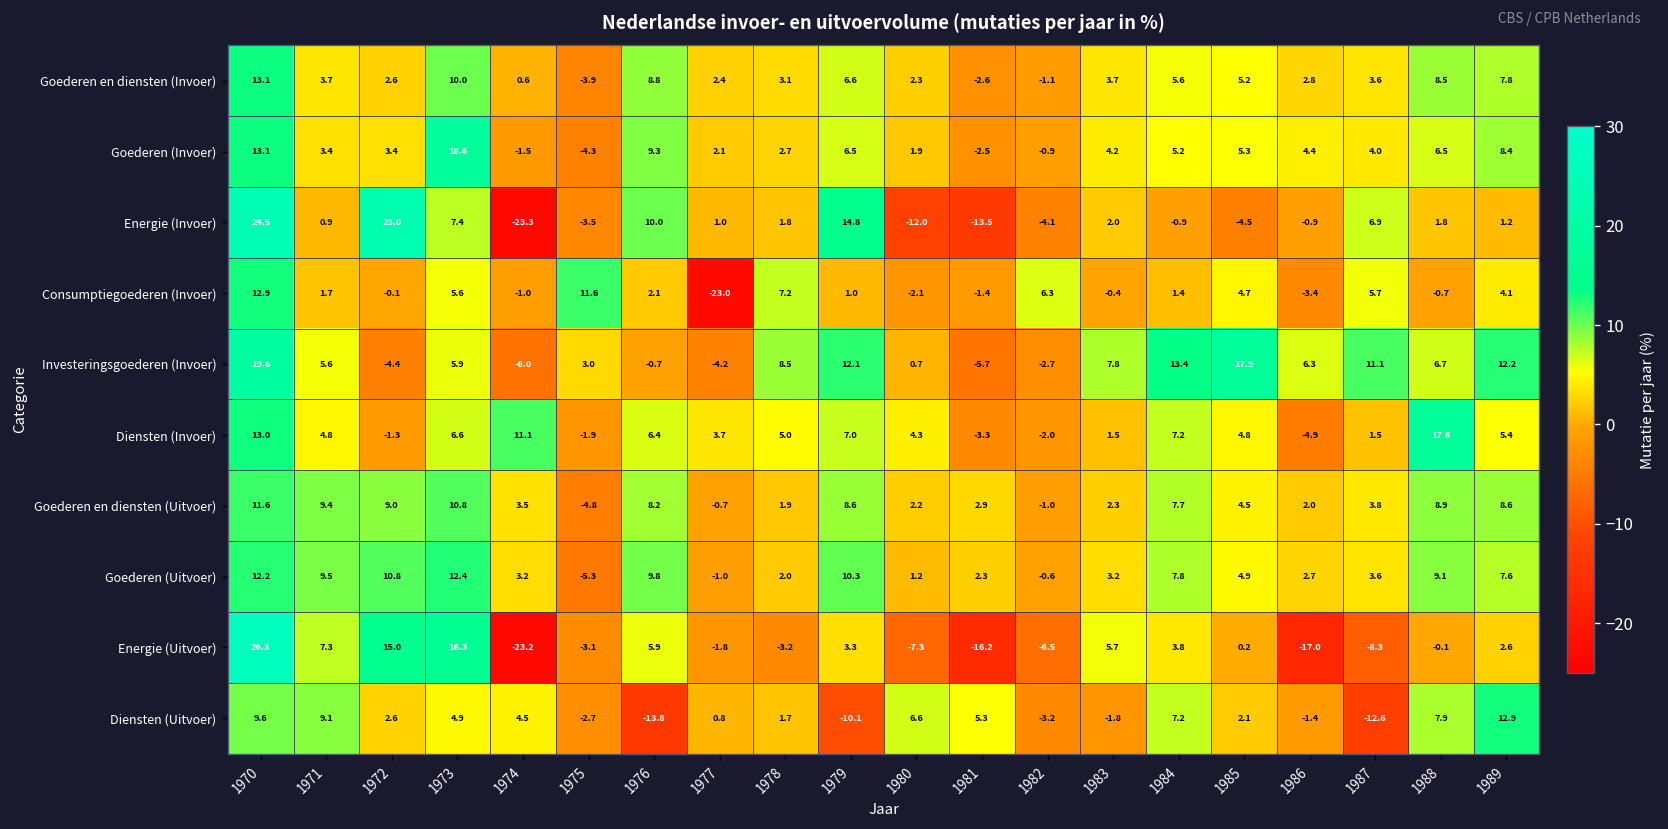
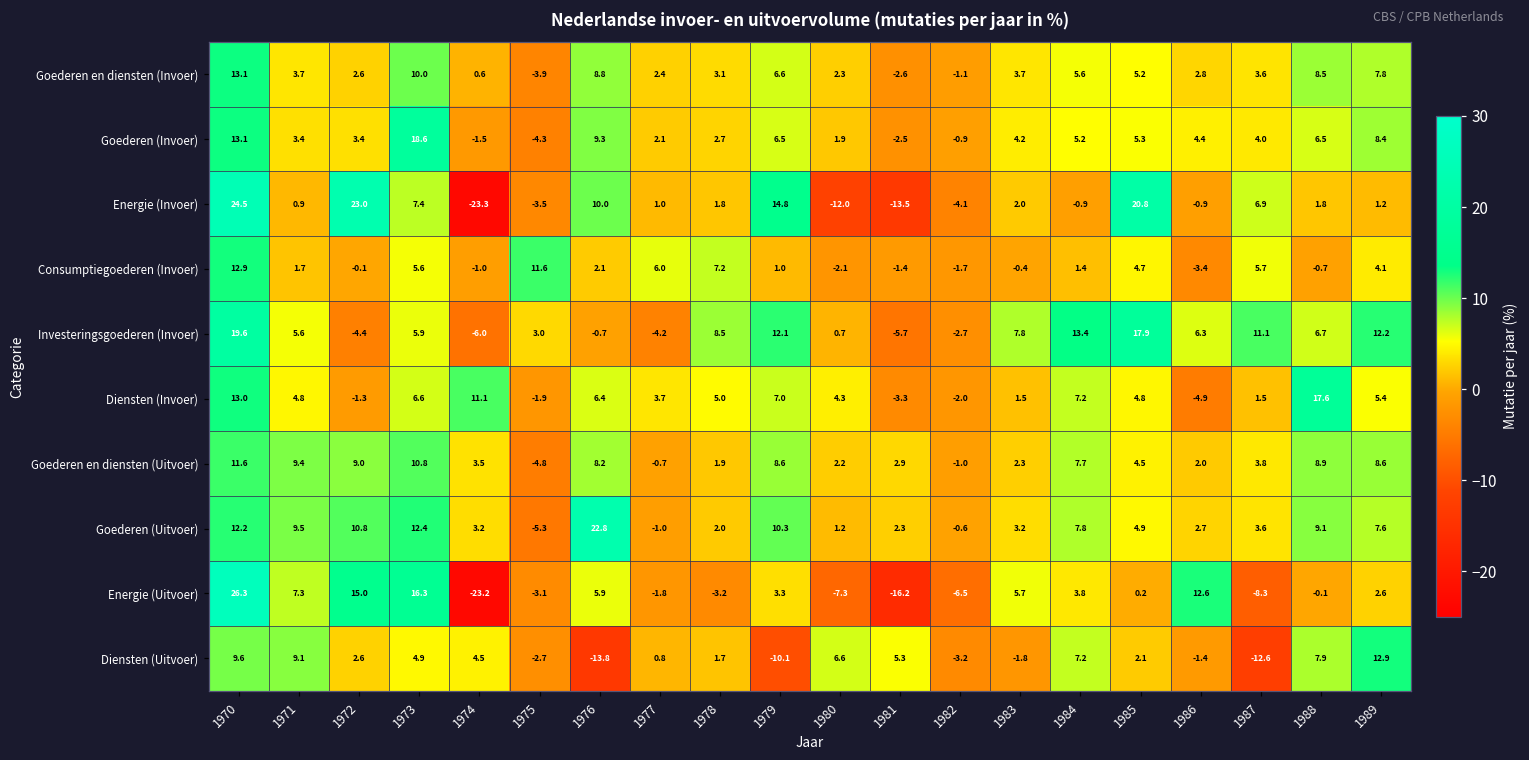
  {
    "Goederen en diensten (Invoer)": {
      "1970": 13.1,
      "1971": 3.7,
      "1972": 2.6,
      "1973": 10.0,
      "1974": 0.6,
      "1975": -3.9,
      "1976": 8.8,
      "1977": 2.4,
      "1978": 3.1,
      "1979": 6.6,
      "1980": 2.3,
      "1981": -2.6,
      "1982": -1.1,
      "1983": 3.7,
      "1984": 5.6,
      "1985": 5.2,
      "1986": 2.8,
      "1987": 3.6,
      "1988": 8.5,
      "1989": 7.8
    },
    "Goederen (Invoer)": {
      "1970": 13.1,
      "1971": 3.4,
      "1972": 3.4,
      "1973": 18.6,
      "1974": -1.5,
      "1975": -4.3,
      "1976": 9.3,
      "1977": 2.1,
      "1978": 2.7,
      "1979": 6.5,
      "1980": 1.9,
      "1981": -2.5,
      "1982": -0.9,
      "1983": 4.2,
      "1984": 5.2,
      "1985": 5.3,
      "1986": 4.4,
      "1987": 4.0,
      "1988": 6.5,
      "1989": 8.4
    },
    "Energie (Invoer)": {
      "1970": 24.5,
      "1971": 0.9,
      "1972": 23.0,
      "1973": 7.4,
      "1974": -23.3,
      "1975": -3.5,
      "1976": 10.0,
      "1977": 1.0,
      "1978": 1.8,
      "1979": 14.8,
      "1980": -12.0,
      "1981": -13.5,
      "1982": -4.1,
      "1983": 2.0,
      "1984": -0.9,
-     "1985": -4.5,
+     "1985": 20.8,
      "1986": -0.9,
      "1987": 6.9,
      "1988": 1.8,
      "1989": 1.2
    },
    "Consumptiegoederen (Invoer)": {
      "1970": 12.9,
      "1971": 1.7,
      "1972": -0.1,
      "1973": 5.6,
      "1974": -1.0,
      "1975": 11.6,
      "1976": 2.1,
-     "1977": -23.0,
+     "1977": 6.0,
      "1978": 7.2,
      "1979": 1.0,
      "1980": -2.1,
      "1981": -1.4,
-     "1982": 6.3,
+     "1982": -1.7,
      "1983": -0.4,
      "1984": 1.4,
      "1985": 4.7,
      "1986": -3.4,
      "1987": 5.7,
      "1988": -0.7,
      "1989": 4.1
    },
    "Investeringsgoederen (Invoer)": {
      "1970": 19.6,
      "1971": 5.6,
      "1972": -4.4,
      "1973": 5.9,
      "1974": -6.0,
      "1975": 3.0,
      "1976": -0.7,
      "1977": -4.2,
      "1978": 8.5,
      "1979": 12.1,
      "1980": 0.7,
      "1981": -5.7,
      "1982": -2.7,
      "1983": 7.8,
      "1984": 13.4,
      "1985": 17.9,
      "1986": 6.3,
      "1987": 11.1,
      "1988": 6.7,
      "1989": 12.2
    },
    "Diensten (Invoer)": {
      "1970": 13.0,
      "1971": 4.8,
      "1972": -1.3,
      "1973": 6.6,
      "1974": 11.1,
      "1975": -1.9,
      "1976": 6.4,
      "1977": 3.7,
      "1978": 5.0,
      "1979": 7.0,
      "1980": 4.3,
      "1981": -3.3,
      "1982": -2.0,
      "1983": 1.5,
      "1984": 7.2,
      "1985": 4.8,
      "1986": -4.9,
      "1987": 1.5,
      "1988": 17.6,
      "1989": 5.4
    },
    "Goederen en diensten (Uitvoer)": {
      "1970": 11.6,
      "1971": 9.4,
      "1972": 9.0,
      "1973": 10.8,
      "1974": 3.5,
      "1975": -4.8,
      "1976": 8.2,
      "1977": -0.7,
      "1978": 1.9,
      "1979": 8.6,
      "1980": 2.2,
      "1981": 2.9,
      "1982": -1.0,
      "1983": 2.3,
      "1984": 7.7,
      "1985": 4.5,
      "1986": 2.0,
      "1987": 3.8,
      "1988": 8.9,
      "1989": 8.6
    },
    "Goederen (Uitvoer)": {
      "1970": 12.2,
      "1971": 9.5,
      "1972": 10.8,
      "1973": 12.4,
      "1974": 3.2,
      "1975": -5.3,
-     "1976": 9.8,
+     "1976": 22.8,
      "1977": -1.0,
      "1978": 2.0,
      "1979": 10.3,
      "1980": 1.2,
      "1981": 2.3,
      "1982": -0.6,
      "1983": 3.2,
      "1984": 7.8,
      "1985": 4.9,
      "1986": 2.7,
      "1987": 3.6,
      "1988": 9.1,
      "1989": 7.6
    },
    "Energie (Uitvoer)": {
      "1970": 26.3,
      "1971": 7.3,
      "1972": 15.0,
      "1973": 16.3,
      "1974": -23.2,
      "1975": -3.1,
      "1976": 5.9,
      "1977": -1.8,
      "1978": -3.2,
      "1979": 3.3,
      "1980": -7.3,
      "1981": -16.2,
      "1982": -6.5,
      "1983": 5.7,
      "1984": 3.8,
      "1985": 0.2,
-     "1986": -17.0,
+     "1986": 12.6,
      "1987": -8.3,
      "1988": -0.1,
      "1989": 2.6
    },
    "Diensten (Uitvoer)": {
      "1970": 9.6,
      "1971": 9.1,
      "1972": 2.6,
      "1973": 4.9,
      "1974": 4.5,
      "1975": -2.7,
      "1976": -13.8,
      "1977": 0.8,
      "1978": 1.7,
      "1979": -10.1,
      "1980": 6.6,
      "1981": 5.3,
      "1982": -3.2,
      "1983": -1.8,
      "1984": 7.2,
      "1985": 2.1,
      "1986": -1.4,
      "1987": -12.6,
      "1988": 7.9,
      "1989": 12.9
    }
  }
